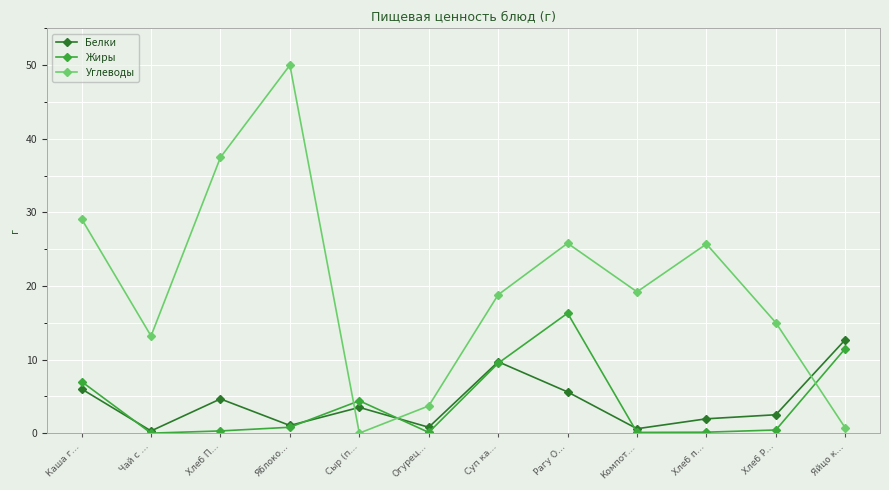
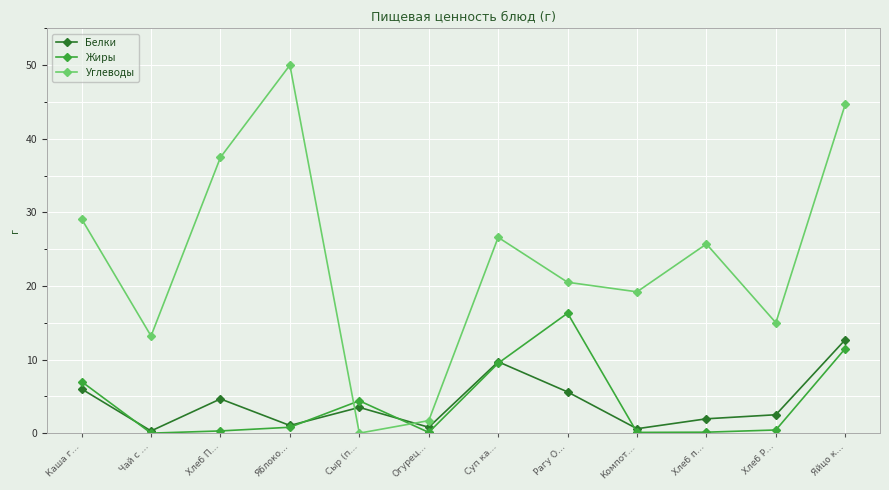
  {
    "Углеводы": {
      "Каша г…": 29,
      "Чай с …": 13,
      "Хлеб П…": 37,
      "Яблоко…": 50,
      "Сыр (п…": 0,
-     "Огурец…": 4,
-     "Суп ка…": 19,
-     "Рагу О…": 26,
+     "Огурец…": 2,
+     "Суп ка…": 27,
+     "Рагу О…": 21,
      "Компот…": 19,
      "Хлеб п…": 26,
      "Хлеб Р…": 15,
-     "Яйцо к…": 1
+     "Яйцо к…": 45
    }
  }
